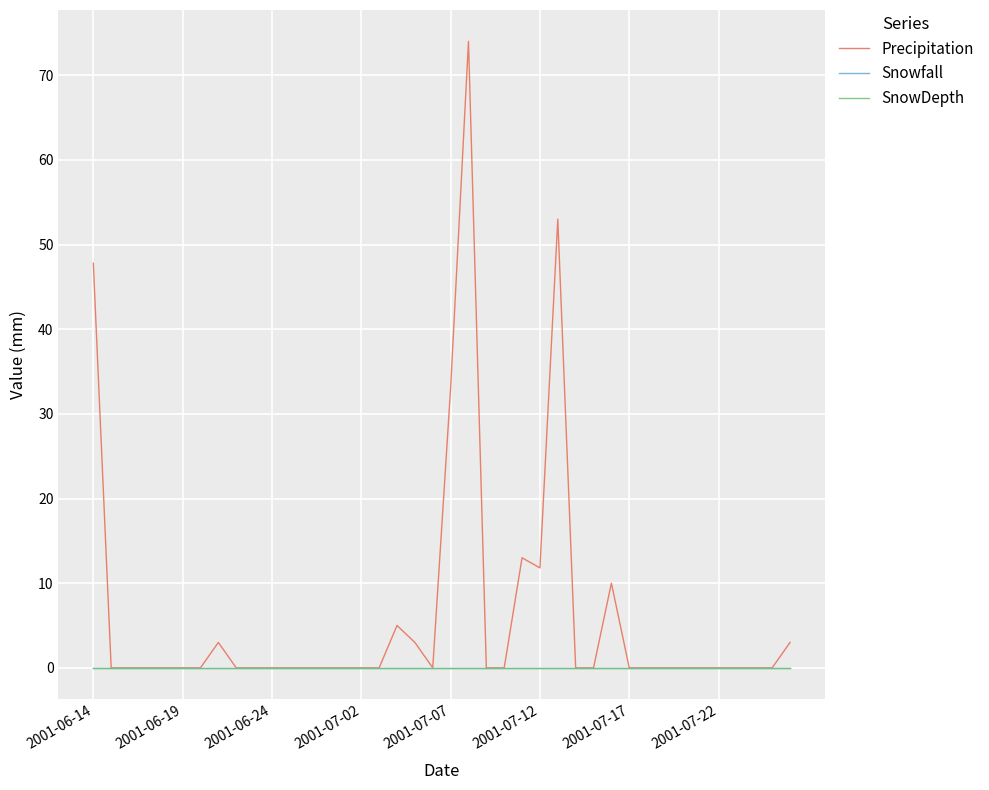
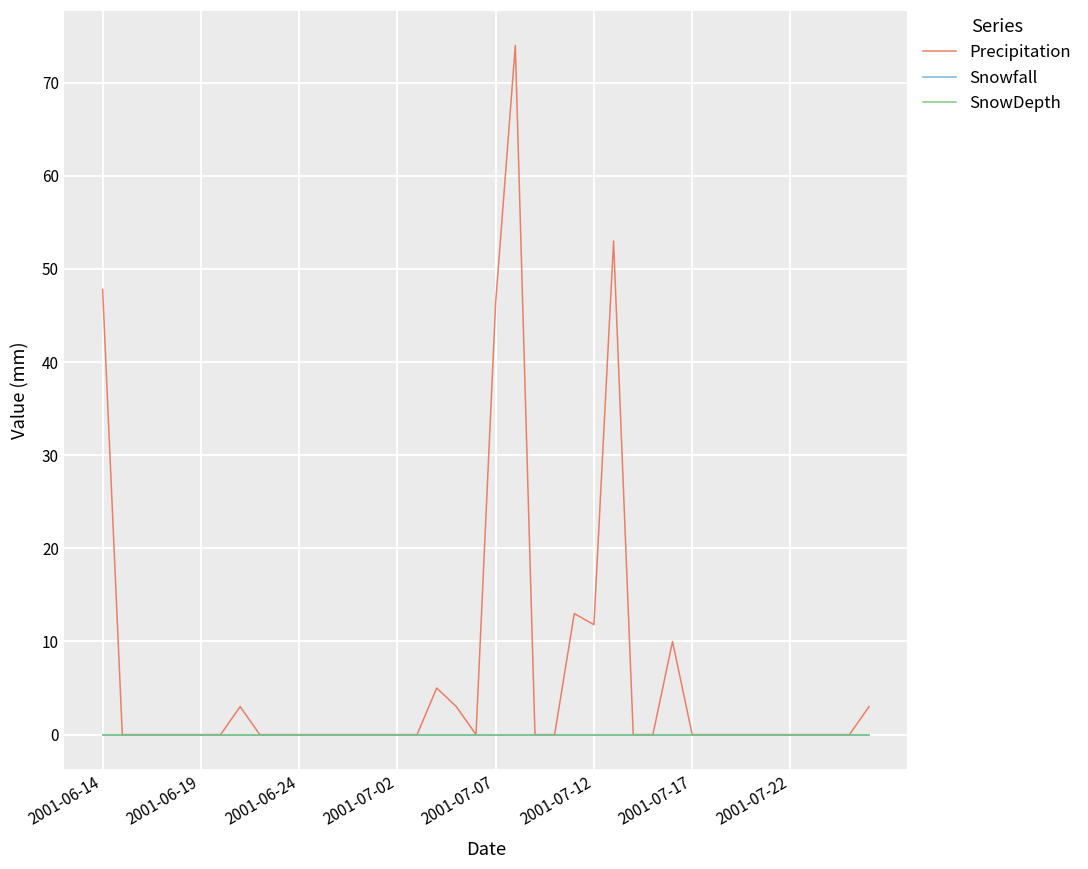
  {
    "Precipitation": {
      "2001-06-14": 48,
-     "2001-07-07": 33,
+     "2001-07-07": 46,
      "2001-07-12": 12
    },
    "SnowDepth": {
      "2001-06-14": 0,
      "2001-07-07": 0,
      "2001-07-12": 0
    }
  }
